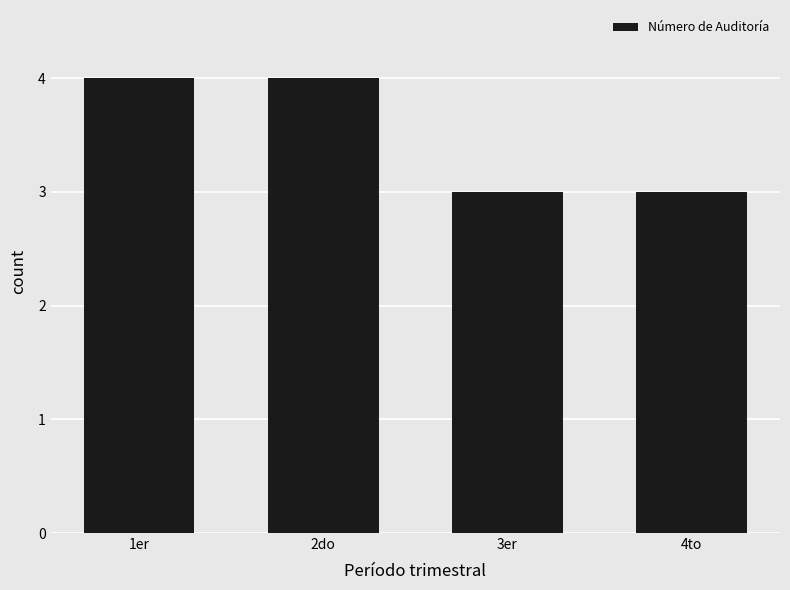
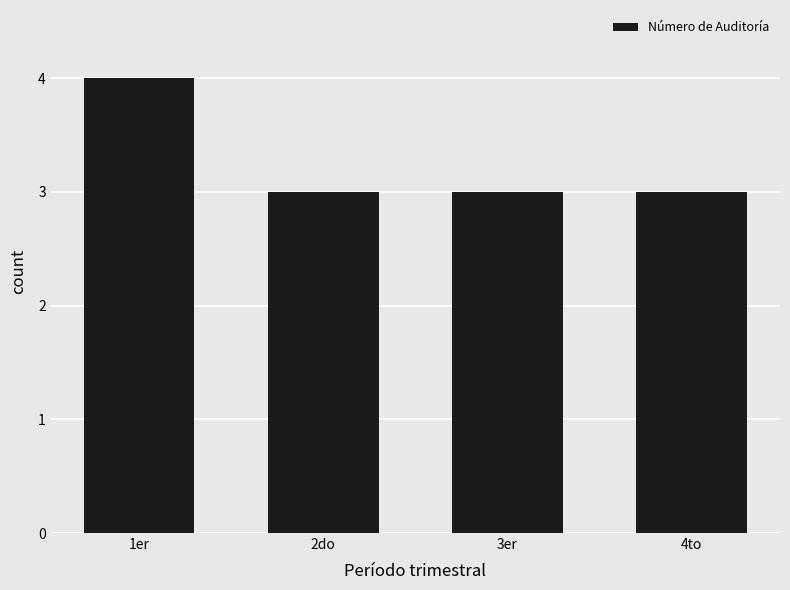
  {
    "1er": 4,
-   "2do": 4,
+   "2do": 3,
    "3er": 3,
    "4to": 3
  }
